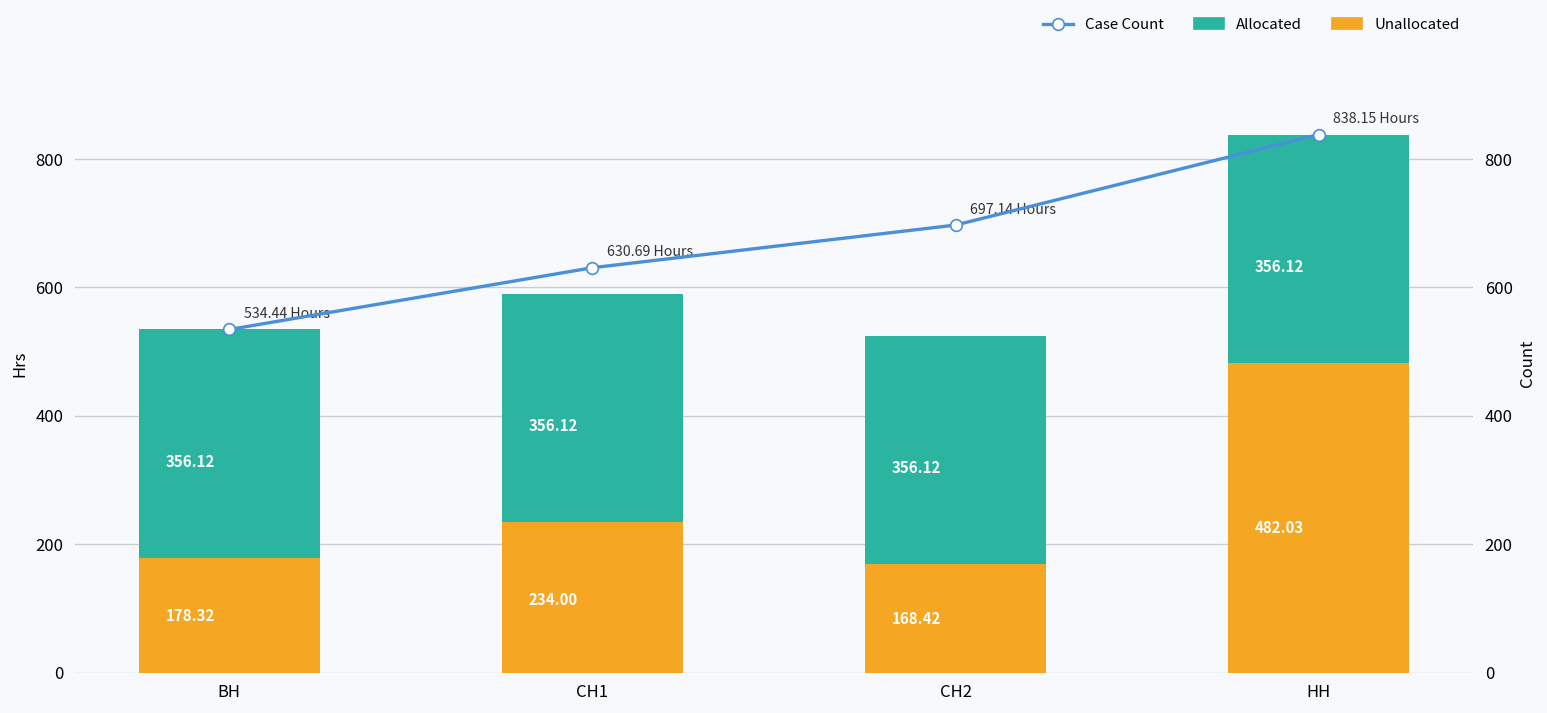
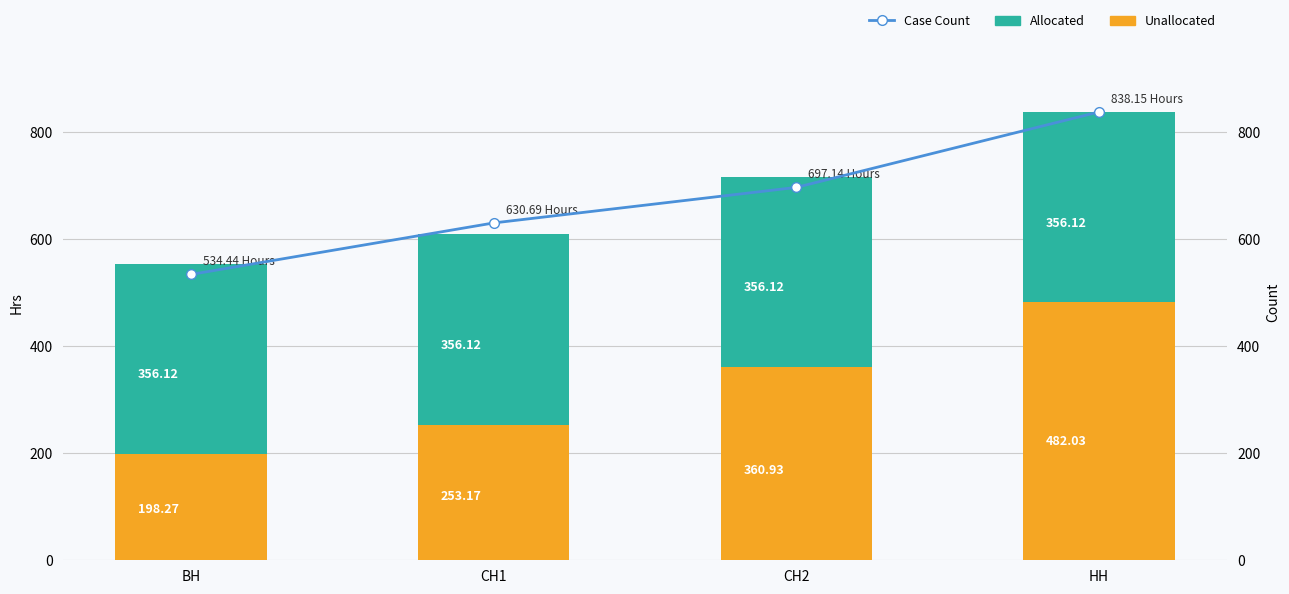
  {
    "Unallocated": {
-     "ВН": 178.32,
-     "СН1": 234.00,
-     "СН2": 168.42,
+     "ВН": 198.27,
+     "СН1": 253.17,
+     "СН2": 360.93,
      "НН": 482.03
    },
    "Allocated": {
      "ВН": 356.12,
      "СН1": 356.12,
      "СН2": 356.12,
      "НН": 356.12
    },
    "Case Count": {
      "ВН": 534.44,
      "СН1": 630.69,
      "СН2": 697.14,
      "НН": 838.15
    }
  }
